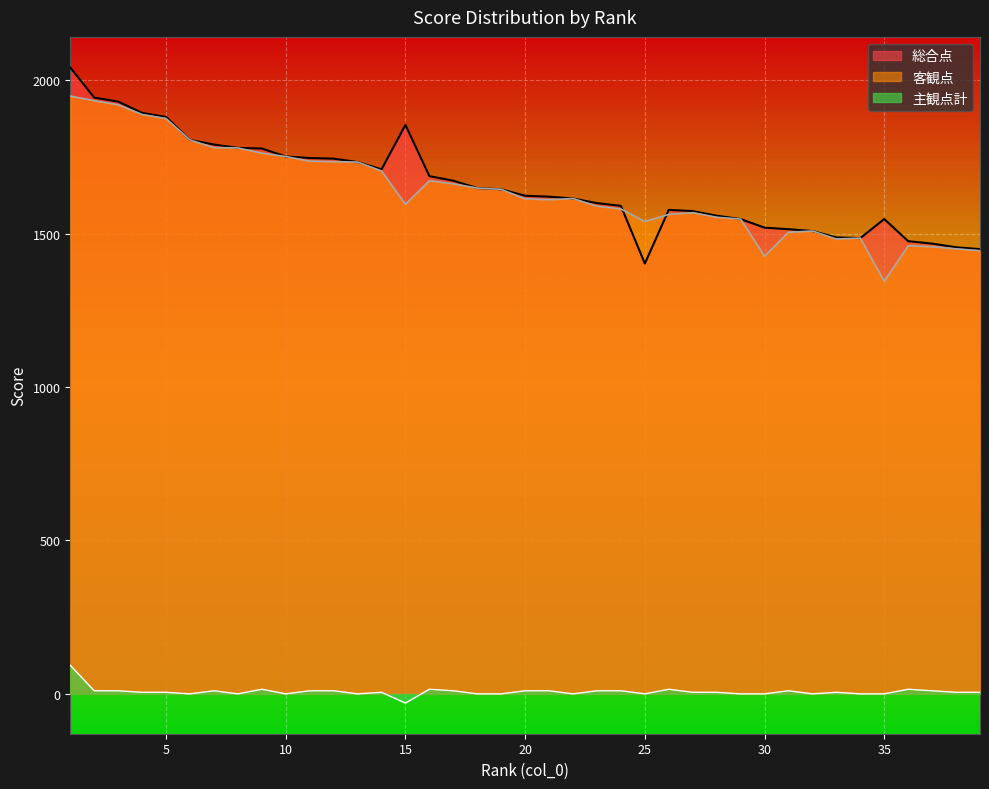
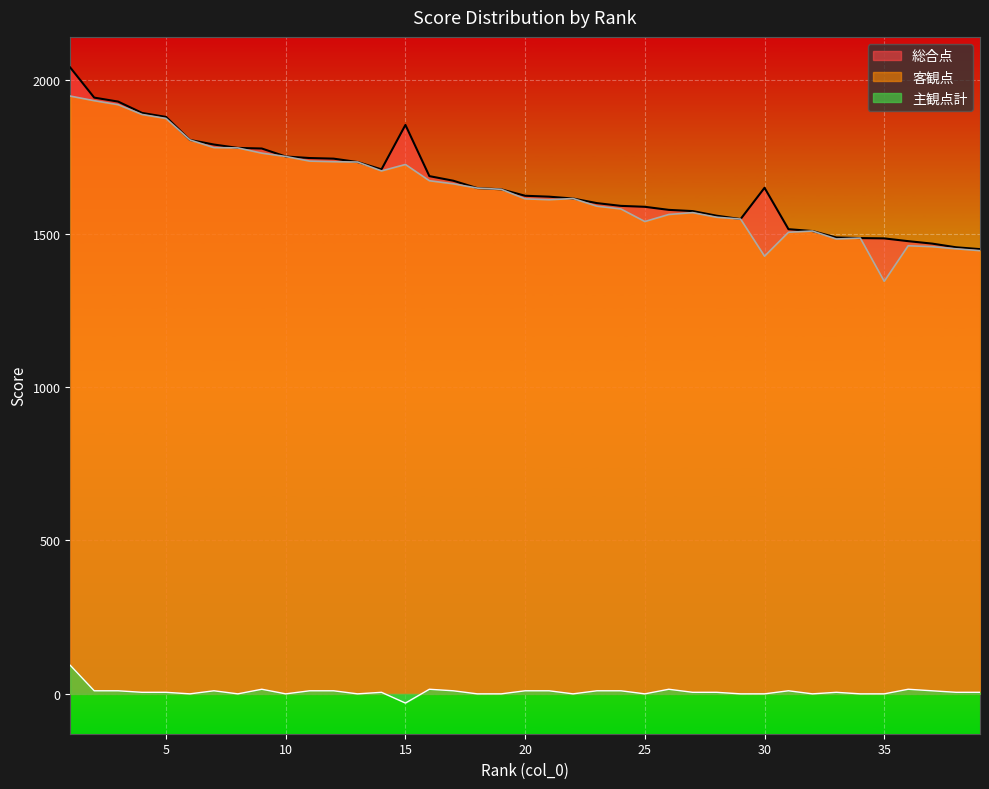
  {
    "総合点": {
      "15": 1860,
      "20": 1620,
-     "25": 1400,
-     "30": 1520,
-     "35": 1550
+     "25": 1590,
+     "30": 1650,
+     "35": 1490
    },
    "客観点": {
-     "15": 1600,
+     "15": 1730,
      "20": 1610,
      "25": 1540,
      "30": 1430,
      "35": 1350
    }
  }
